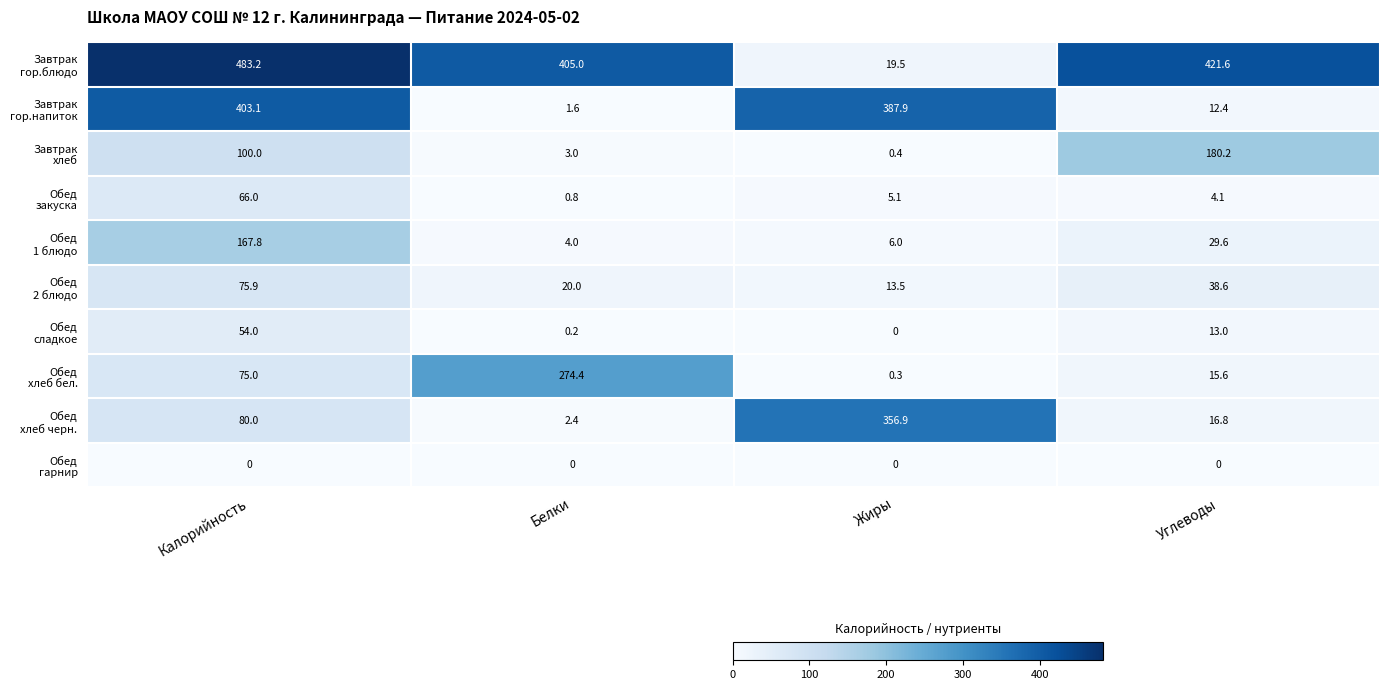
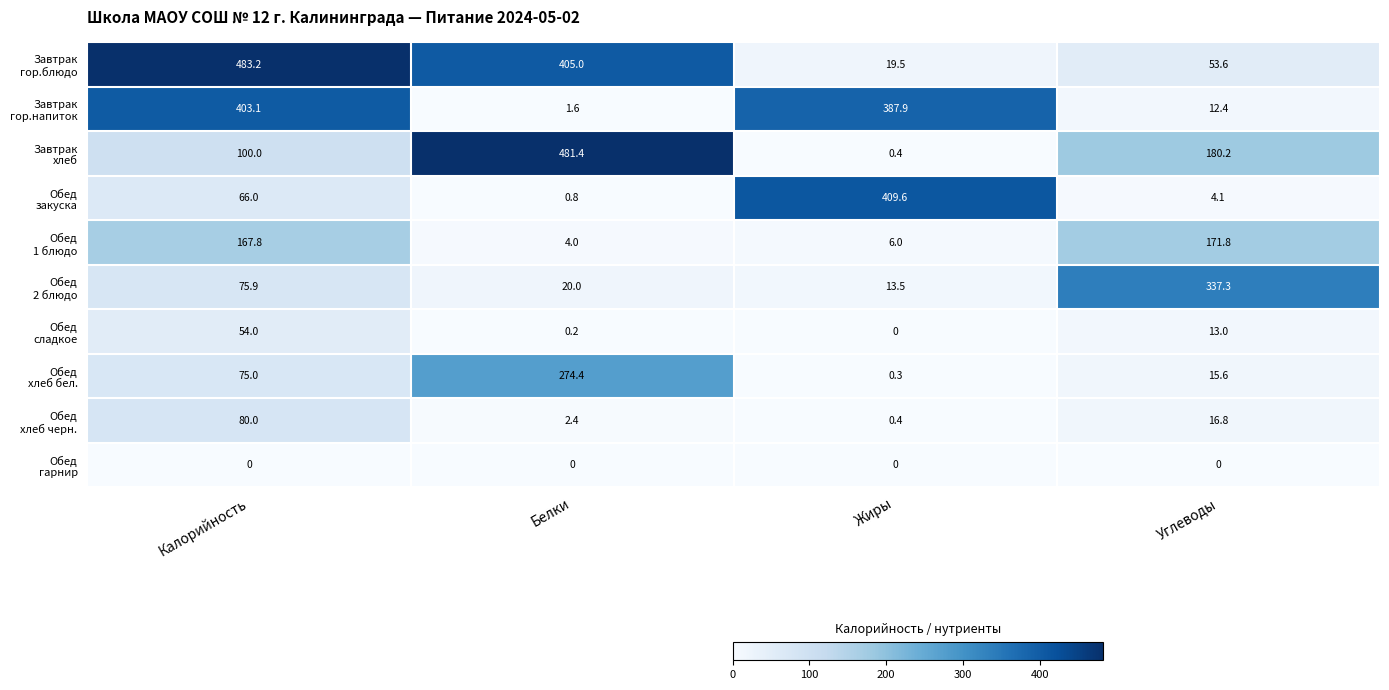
  {
    "Завтрак гор.блюдо": {
      "Калорийность": 483.2,
      "Белки": 405.0,
      "Жиры": 19.5,
-     "Углеводы": 421.6
+     "Углеводы": 53.6
    },
    "Завтрак гор.напиток": {
      "Калорийность": 403.1,
      "Белки": 1.6,
      "Жиры": 387.9,
      "Углеводы": 12.4
    },
    "Завтрак хлеб": {
      "Калорийность": 100.0,
-     "Белки": 3.0,
+     "Белки": 481.4,
      "Жиры": 0.4,
      "Углеводы": 180.2
    },
    "Обед закуска": {
      "Калорийность": 66.0,
      "Белки": 0.8,
-     "Жиры": 5.1,
+     "Жиры": 409.6,
      "Углеводы": 4.1
    },
    "Обед 1 блюдо": {
      "Калорийность": 167.8,
      "Белки": 4.0,
      "Жиры": 6.0,
-     "Углеводы": 29.6
+     "Углеводы": 171.8
    },
    "Обед 2 блюдо": {
      "Калорийность": 75.9,
      "Белки": 20.0,
      "Жиры": 13.5,
-     "Углеводы": 38.6
+     "Углеводы": 337.3
    },
    "Обед сладкое": {
      "Калорийность": 54.0,
      "Белки": 0.2,
      "Жиры": 0,
      "Углеводы": 13.0
    },
    "Обед хлеб бел.": {
      "Калорийность": 75.0,
      "Белки": 274.4,
      "Жиры": 0.3,
      "Углеводы": 15.6
    },
    "Обед хлеб черн.": {
      "Калорийность": 80.0,
      "Белки": 2.4,
-     "Жиры": 356.9,
+     "Жиры": 0.4,
      "Углеводы": 16.8
    },
    "Обед гарнир": {
      "Калорийность": 0,
      "Белки": 0,
      "Жиры": 0,
      "Углеводы": 0
    }
  }
